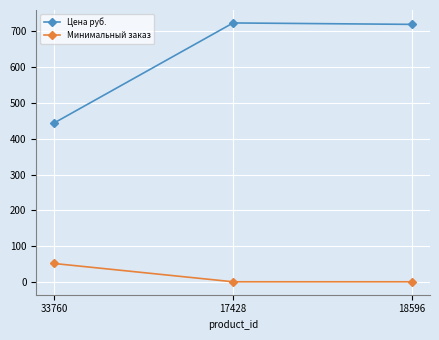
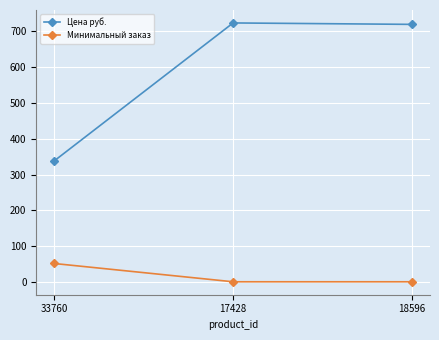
  {
    "Цена руб.": {
-     "33760": 440,
+     "33760": 340,
      "17428": 720,
      "18596": 720
    },
    "Минимальный заказ": {
      "33760": 50,
      "17428": 0,
      "18596": 0
    }
  }
